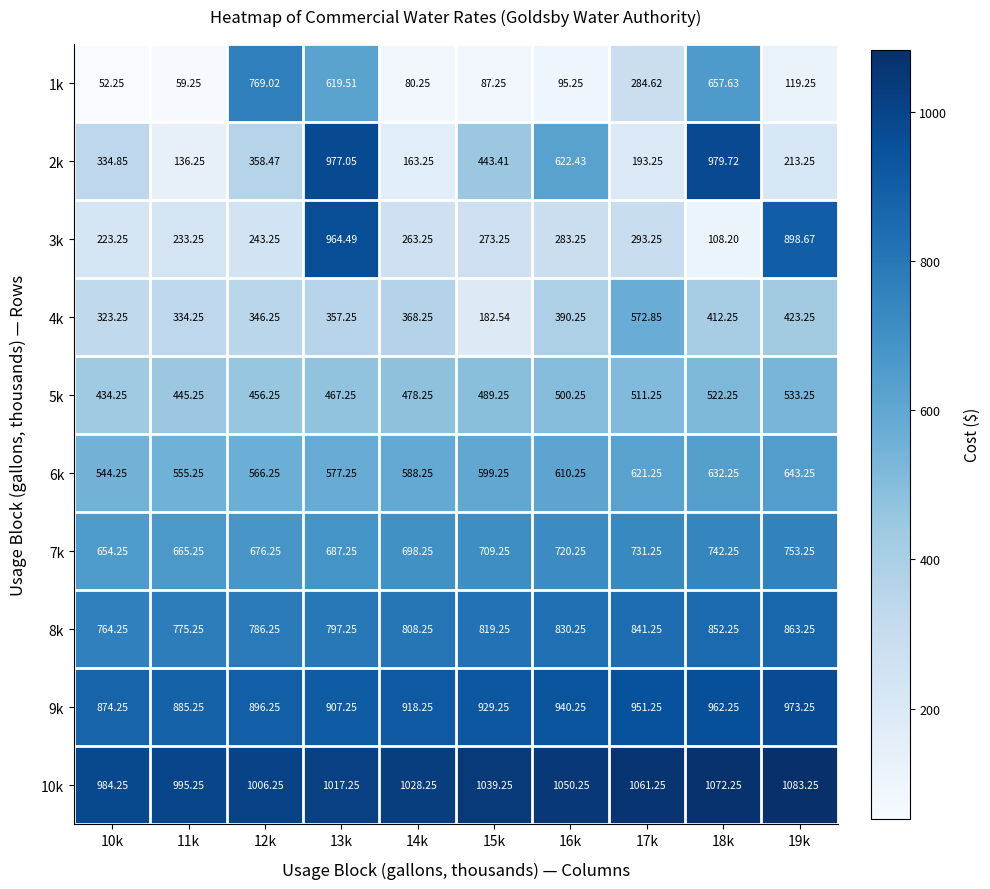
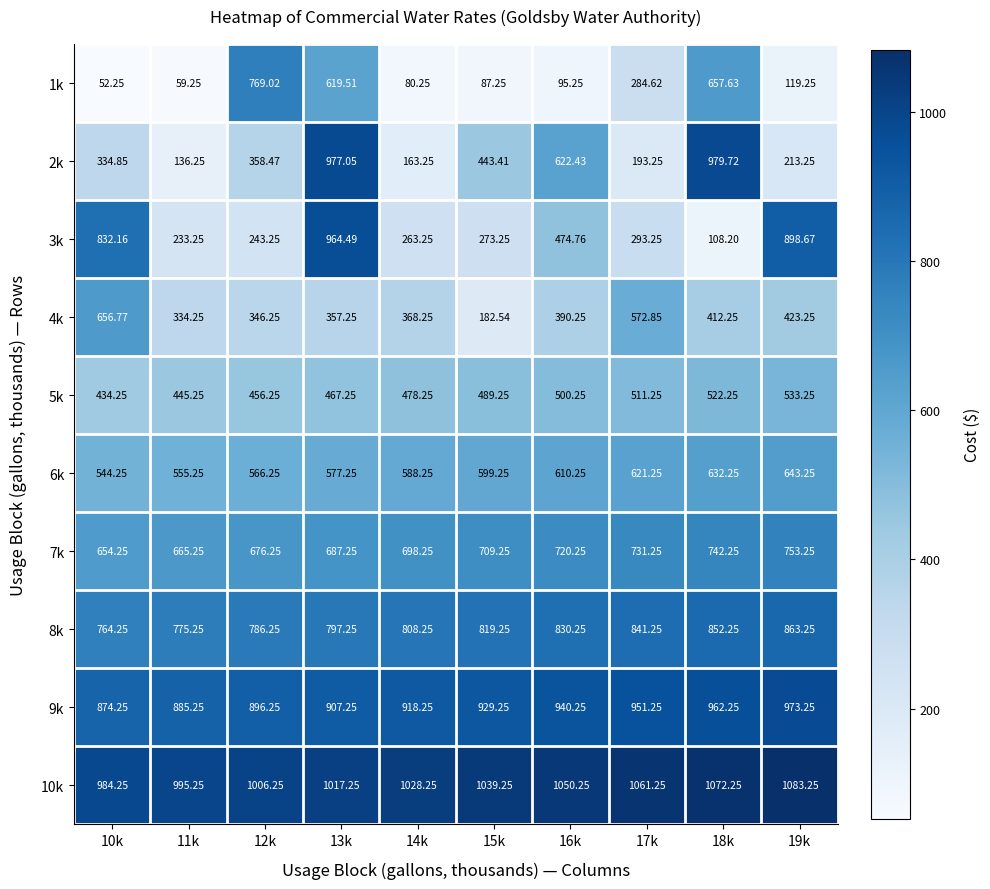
  {
    "1k": {
      "10k": 52.25,
      "11k": 59.25,
      "12k": 769.02,
      "13k": 619.51,
      "14k": 80.25,
      "15k": 87.25,
      "16k": 95.25,
      "17k": 284.62,
      "18k": 657.63,
      "19k": 119.25
    },
    "2k": {
      "10k": 334.85,
      "11k": 136.25,
      "12k": 358.47,
      "13k": 977.05,
      "14k": 163.25,
      "15k": 443.41,
      "16k": 622.43,
      "17k": 193.25,
      "18k": 979.72,
      "19k": 213.25
    },
    "3k": {
-     "10k": 223.25,
+     "10k": 832.16,
      "11k": 233.25,
      "12k": 243.25,
      "13k": 964.49,
      "14k": 263.25,
      "15k": 273.25,
-     "16k": 283.25,
+     "16k": 474.76,
      "17k": 293.25,
      "18k": 108.20,
      "19k": 898.67
    },
    "4k": {
-     "10k": 323.25,
+     "10k": 656.77,
      "11k": 334.25,
      "12k": 346.25,
      "13k": 357.25,
      "14k": 368.25,
      "15k": 182.54,
      "16k": 390.25,
      "17k": 572.85,
      "18k": 412.25,
      "19k": 423.25
    },
    "5k": {
      "10k": 434.25,
      "11k": 445.25,
      "12k": 456.25,
      "13k": 467.25,
      "14k": 478.25,
      "15k": 489.25,
      "16k": 500.25,
      "17k": 511.25,
      "18k": 522.25,
      "19k": 533.25
    },
    "6k": {
      "10k": 544.25,
      "11k": 555.25,
      "12k": 566.25,
      "13k": 577.25,
      "14k": 588.25,
      "15k": 599.25,
      "16k": 610.25,
      "17k": 621.25,
      "18k": 632.25,
      "19k": 643.25
    },
    "7k": {
      "10k": 654.25,
      "11k": 665.25,
      "12k": 676.25,
      "13k": 687.25,
      "14k": 698.25,
      "15k": 709.25,
      "16k": 720.25,
      "17k": 731.25,
      "18k": 742.25,
      "19k": 753.25
    },
    "8k": {
      "10k": 764.25,
      "11k": 775.25,
      "12k": 786.25,
      "13k": 797.25,
      "14k": 808.25,
      "15k": 819.25,
      "16k": 830.25,
      "17k": 841.25,
      "18k": 852.25,
      "19k": 863.25
    },
    "9k": {
      "10k": 874.25,
      "11k": 885.25,
      "12k": 896.25,
      "13k": 907.25,
      "14k": 918.25,
      "15k": 929.25,
      "16k": 940.25,
      "17k": 951.25,
      "18k": 962.25,
      "19k": 973.25
    },
    "10k": {
      "10k": 984.25,
      "11k": 995.25,
      "12k": 1006.25,
      "13k": 1017.25,
      "14k": 1028.25,
      "15k": 1039.25,
      "16k": 1050.25,
      "17k": 1061.25,
      "18k": 1072.25,
      "19k": 1083.25
    }
  }
